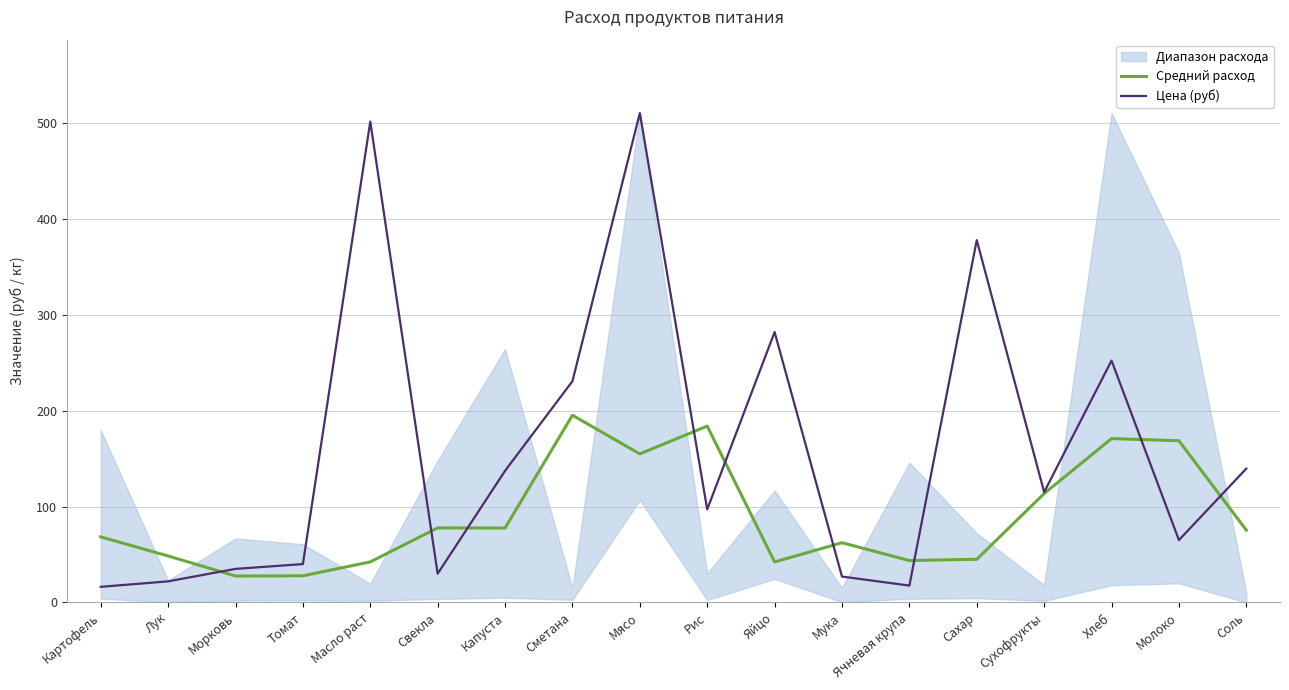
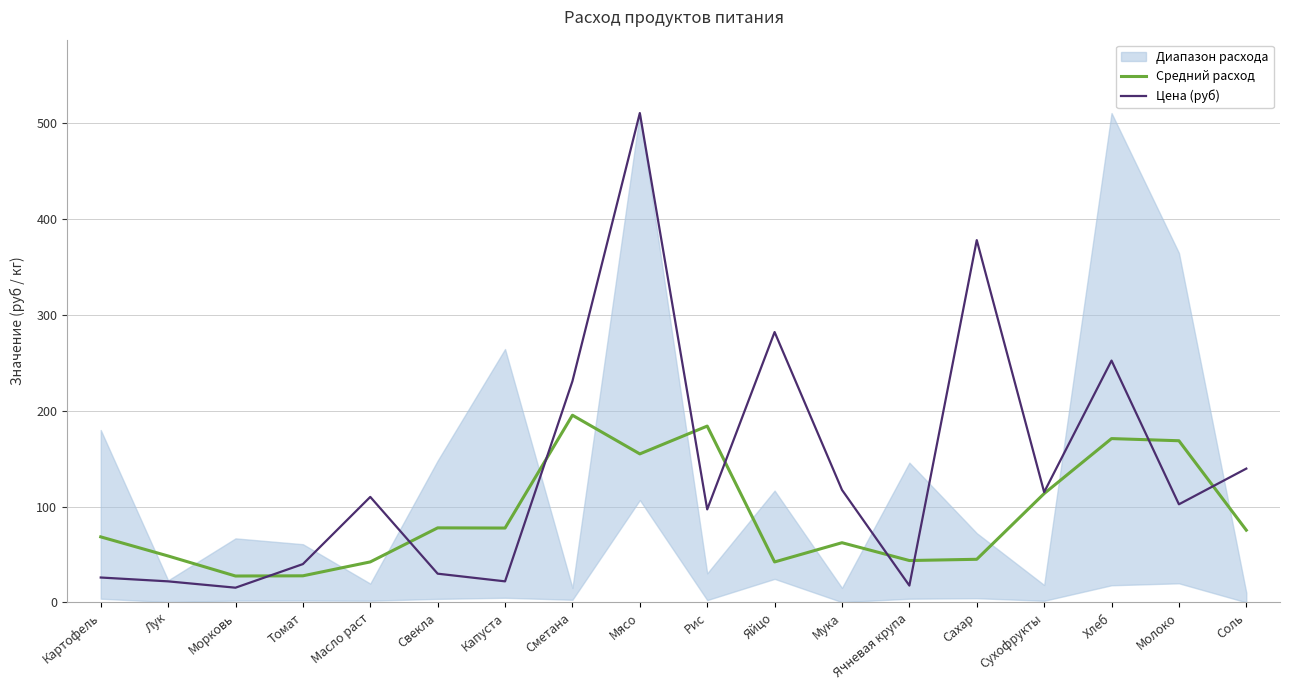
  {
    "Средний расход": {
      "Картофель": 70,
      "Лук": 50,
      "Морковь": 30,
      "Томат": 30,
      "Масло раст": 40,
      "Свекла": 80,
      "Капуста": 80,
      "Сметана": 200,
      "Мясо": 150,
      "Рис": 180,
      "Яйцо": 40,
      "Мука": 60,
      "Ячневая крупа": 40,
      "Сахар": 40,
      "Хлеб": 170,
      "Молоко": 170,
      "Соль": 80
    },
    "Цена (руб)": {
-     "Картофель": 20,
-     "Морковь": 40,
+     "Картофель": 30,
+     "Морковь": 20,
      "Томат": 40,
-     "Масло раст": 500,
+     "Масло раст": 110,
      "Свекла": 30,
-     "Капуста": 140,
+     "Капуста": 20,
      "Сметана": 230,
      "Рис": 100,
      "Яйцо": 280,
-     "Мука": 30,
+     "Мука": 120,
      "Ячневая крупа": 20,
      "Сахар": 380,
      "Хлеб": 250,
-     "Молоко": 70,
+     "Молоко": 100,
      "Соль": 140
    }
  }
